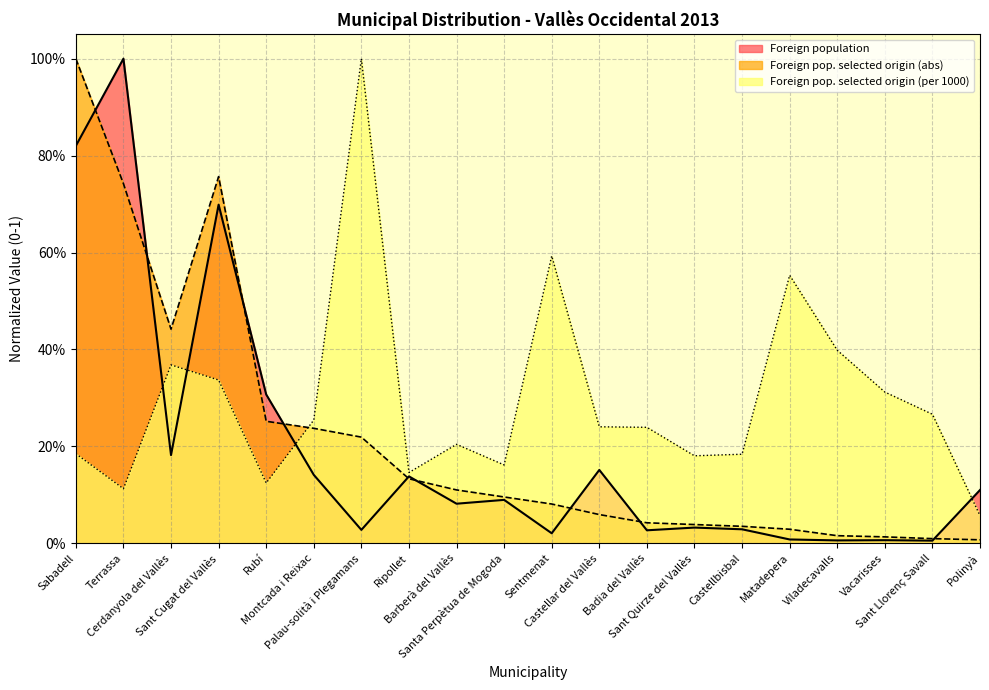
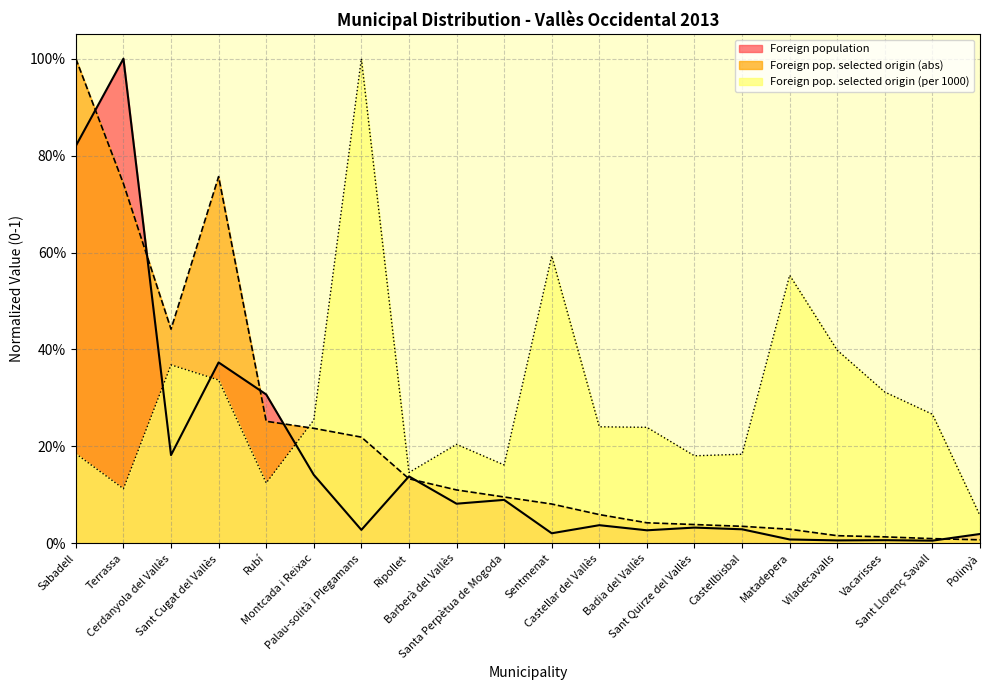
  {
    "Foreign population": {
      "Sabadell": "82%",
      "Terrassa": "100%",
      "Cerdanyola del Vallès": "18%",
-     "Sant Cugat del Vallès": "70%",
+     "Sant Cugat del Vallès": "37%",
      "Rubí": "31%",
      "Montcada i Reixac": "14%",
      "Palau-solità i Plegamans": "3%",
      "Barberà del Vallès": "8%",
      "Santa Perpètua de Mogoda": "9%",
      "Sentmenat": "2%",
-     "Castellar del Vallès": "15%",
+     "Castellar del Vallès": "4%",
      "Badia del Vallès": "3%",
      "Sant Quirze del Vallès": "3%",
      "Castellbisbal": "3%",
      "Matadepera": "1%",
      "Viladecavalls": "1%",
      "Vacarisses": "1%",
-     "Polinyà": "11%"
+     "Polinyà": "2%"
    },
    "Foreign pop. selected origin (abs)": {
      "Sabadell": "100%",
      "Terrassa": "74%",
      "Cerdanyola del Vallès": "44%",
      "Sant Cugat del Vallès": "76%",
      "Rubí": "25%",
      "Montcada i Reixac": "24%",
      "Palau-solità i Plegamans": "22%",
      "Barberà del Vallès": "11%",
      "Santa Perpètua de Mogoda": "10%",
      "Sentmenat": "8%",
      "Castellar del Vallès": "6%",
      "Badia del Vallès": "4%",
      "Sant Quirze del Vallès": "4%",
      "Castellbisbal": "4%",
      "Matadepera": "3%",
      "Viladecavalls": "2%",
      "Vacarisses": "1%",
      "Polinyà": "1%"
    },
    "Foreign pop. selected origin (per 1000)": {
      "Sabadell": "18%",
      "Terrassa": "11%",
      "Cerdanyola del Vallès": "37%",
      "Sant Cugat del Vallès": "34%",
      "Rubí": "12%",
      "Montcada i Reixac": "25%",
      "Palau-solità i Plegamans": "100%",
      "Ripollet": "15%",
      "Barberà del Vallès": "20%",
      "Santa Perpètua de Mogoda": "16%",
      "Sentmenat": "59%",
      "Castellar del Vallès": "24%",
      "Badia del Vallès": "24%",
      "Sant Quirze del Vallès": "18%",
      "Castellbisbal": "18%",
      "Matadepera": "55%",
      "Viladecavalls": "40%",
      "Vacarisses": "31%",
      "Sant Llorenç Savall": "27%",
      "Polinyà": "6%"
    }
  }
